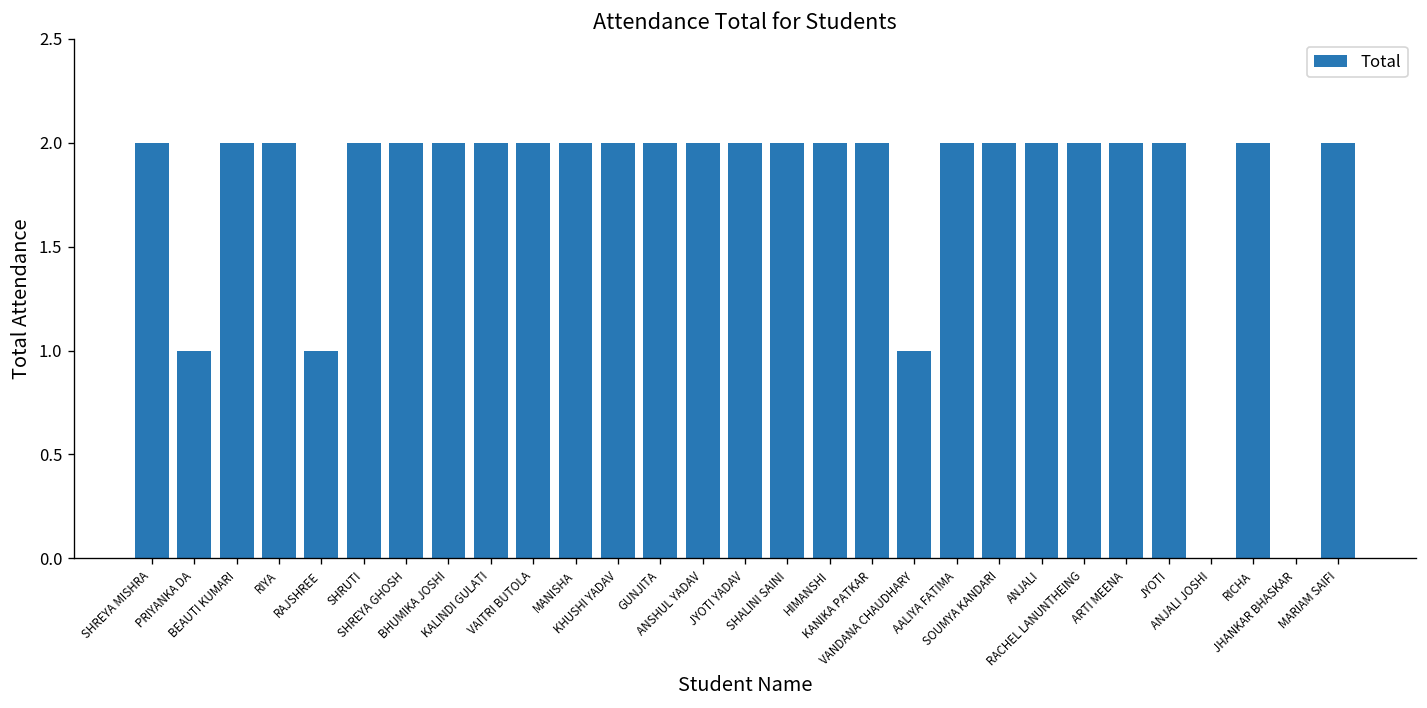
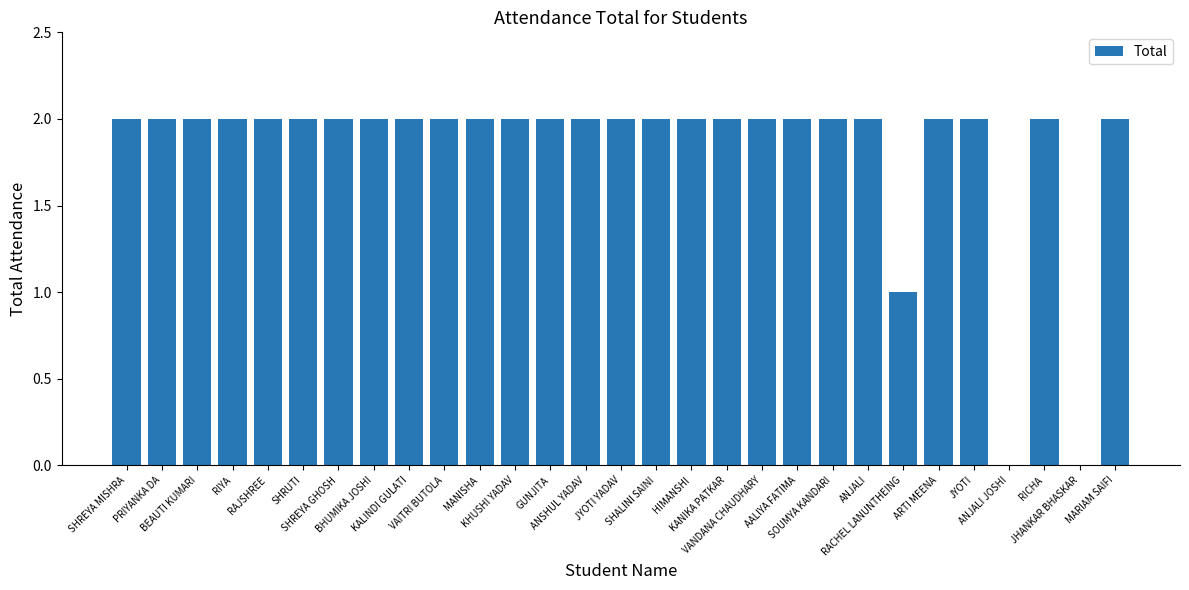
  {
    "SHREYA MISHRA": 2,
-   "PRIYANKA DA": 1,
+   "PRIYANKA DA": 2,
    "BEAUTI KUMARI": 2,
    "RIYA": 2,
-   "RAJSHREE": 1,
+   "RAJSHREE": 2,
    "SHRUTI": 2,
    "SHREYA GHOSH": 2,
    "BHUMIKA JOSHI": 2,
    "KALINDI GULATI": 2,
    "VAITRI BUTOLA": 2,
    "MANISHA": 2,
    "KHUSHI YADAV": 2,
    "GUNJITA": 2,
    "ANSHUL YADAV": 2,
    "JYOTI YADAV": 2,
    "SHALINI SAINI": 2,
    "HIMANSHI": 2,
    "KANIKA PATKAR": 2,
-   "VANDANA CHAUDHARY": 1,
+   "VANDANA CHAUDHARY": 2,
    "AALIYA FATIMA": 2,
    "SOUMYA KANDARI": 2,
    "ANJALI": 2,
-   "RACHEL LANUNTHEING": 2,
+   "RACHEL LANUNTHEING": 1,
    "ARTI MEENA": 2,
    "JYOTI": 2,
    "ANJALI JOSHI": 0,
    "RICHA": 2,
    "JHANKAR BHASKAR": 0,
    "MARIAM SAIFI": 2
  }
